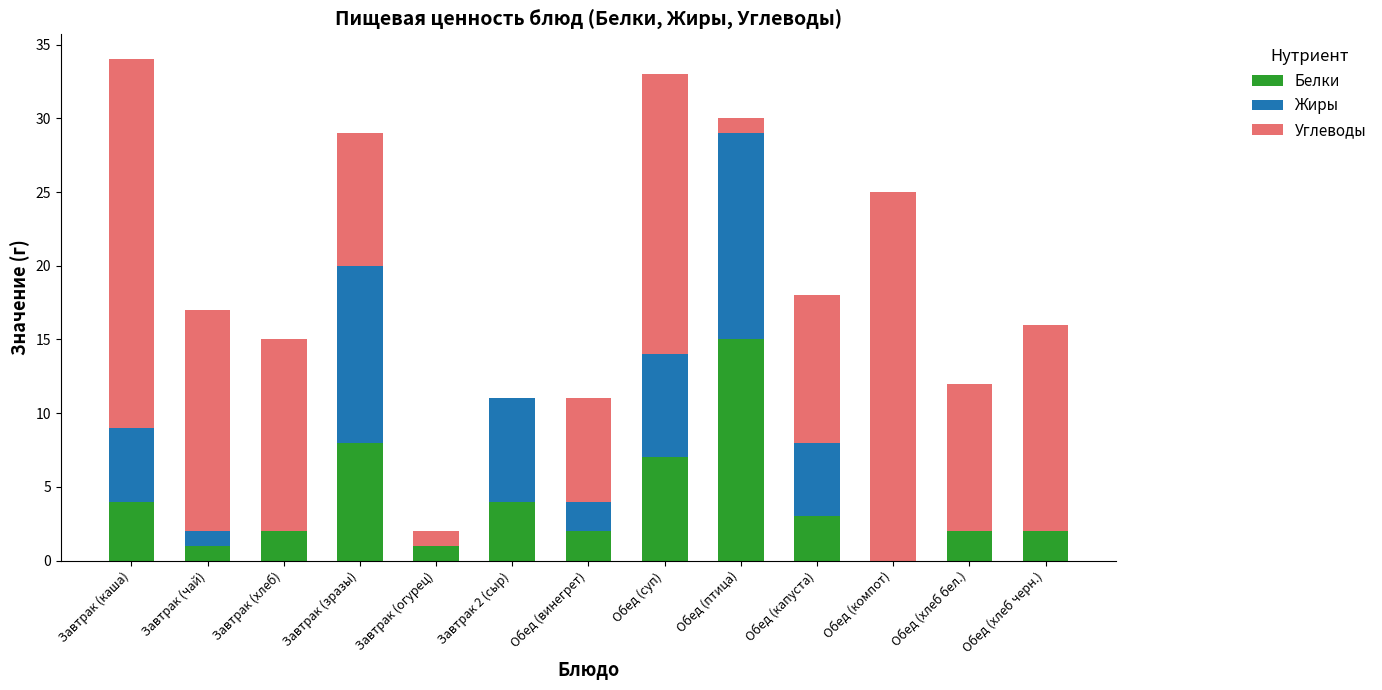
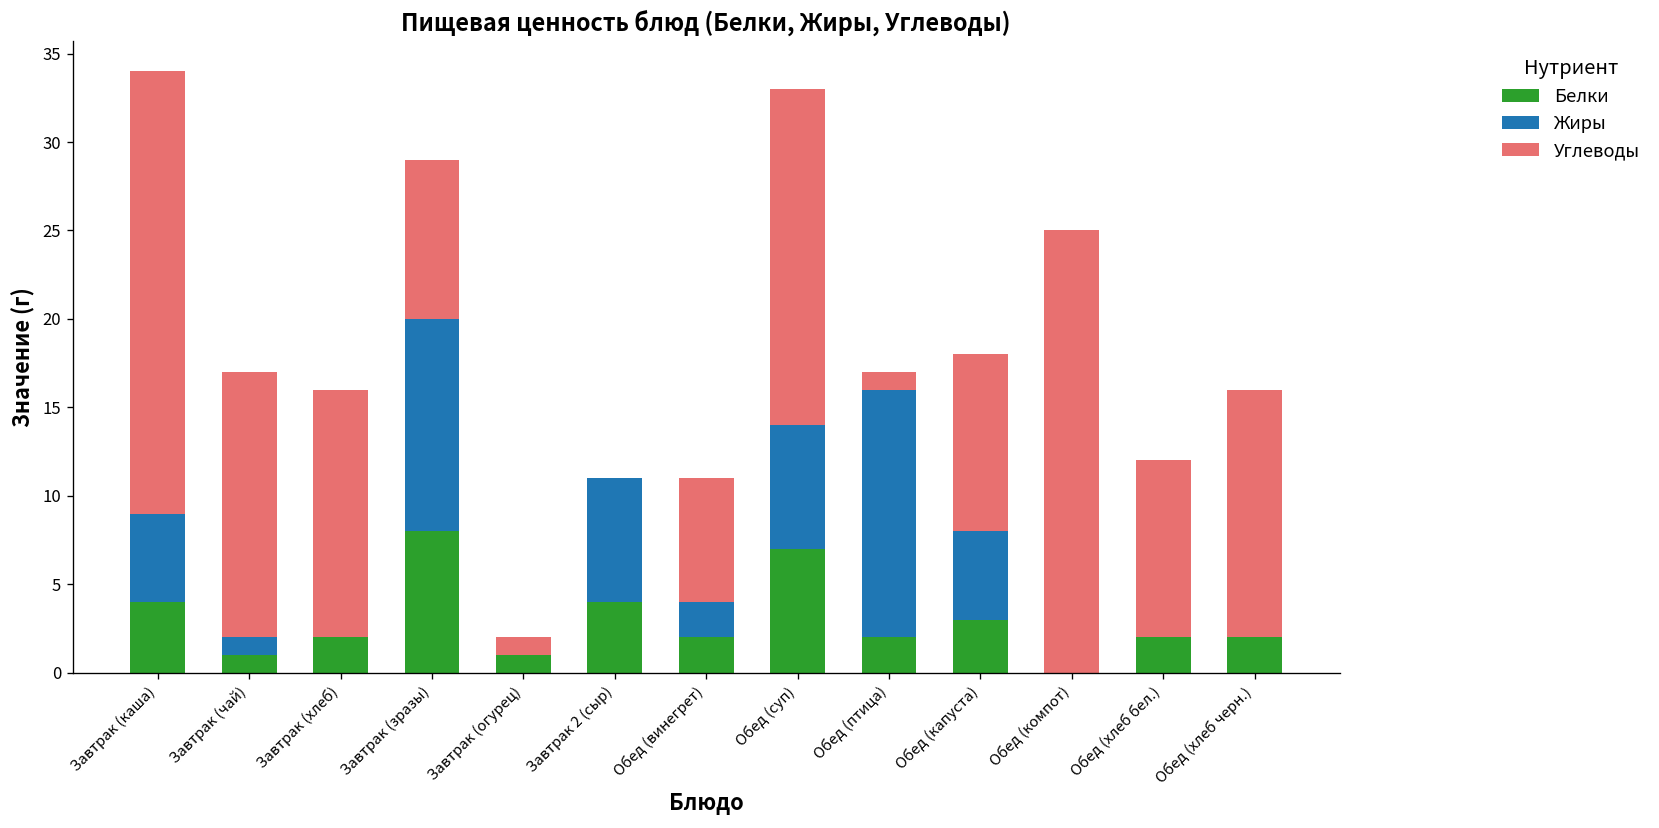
  {
    "Белки": {
      "Завтрак (каша)": 4,
      "Завтрак (чай)": 1,
      "Завтрак (хлеб)": 2,
      "Завтрак (зразы)": 8,
      "Завтрак (огурец)": 1,
      "Завтрак 2 (сыр)": 4,
      "Обед (винегрет)": 2,
      "Обед (суп)": 7,
-     "Обед (птица)": 15,
+     "Обед (птица)": 2,
      "Обед (капуста)": 3,
      "Обед (компот)": 0,
      "Обед (хлеб бел.)": 2,
      "Обед (хлеб черн.)": 2
    },
    "Жиры": {
      "Завтрак (каша)": 5,
      "Завтрак (чай)": 1,
      "Завтрак (хлеб)": 0,
      "Завтрак (зразы)": 12,
      "Завтрак (огурец)": 0,
      "Завтрак 2 (сыр)": 7,
      "Обед (винегрет)": 2,
      "Обед (суп)": 7,
      "Обед (птица)": 14,
      "Обед (капуста)": 5,
      "Обед (компот)": 0,
      "Обед (хлеб бел.)": 0,
      "Обед (хлеб черн.)": 0
    },
    "Углеводы": {
      "Завтрак (каша)": 25,
      "Завтрак (чай)": 15,
-     "Завтрак (хлеб)": 13,
+     "Завтрак (хлеб)": 14,
      "Завтрак (зразы)": 9,
      "Завтрак (огурец)": 1,
      "Завтрак 2 (сыр)": 0,
      "Обед (винегрет)": 7,
      "Обед (суп)": 19,
      "Обед (птица)": 1,
      "Обед (капуста)": 10,
      "Обед (компот)": 25,
      "Обед (хлеб бел.)": 10,
      "Обед (хлеб черн.)": 14
    }
  }
